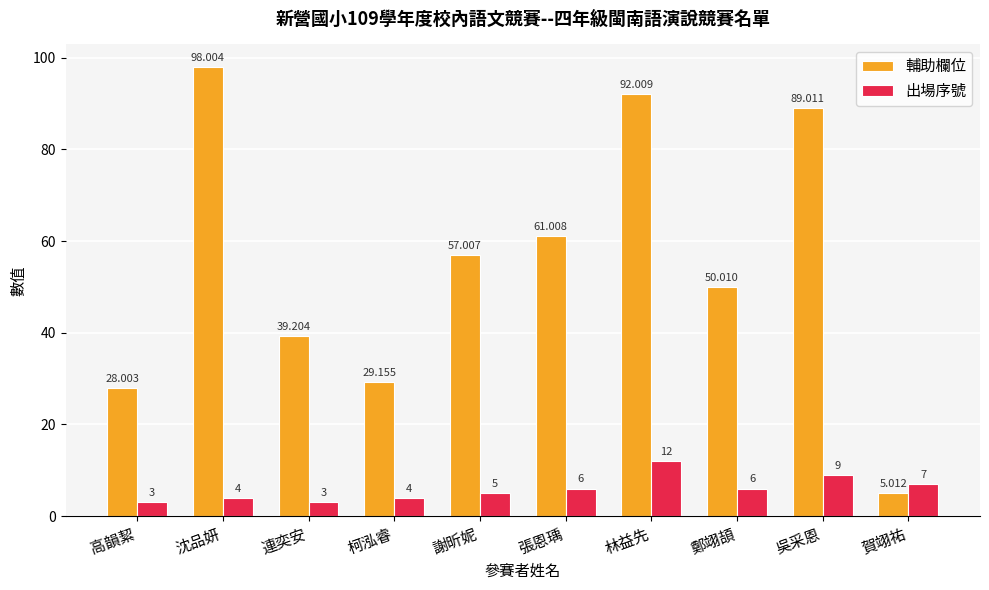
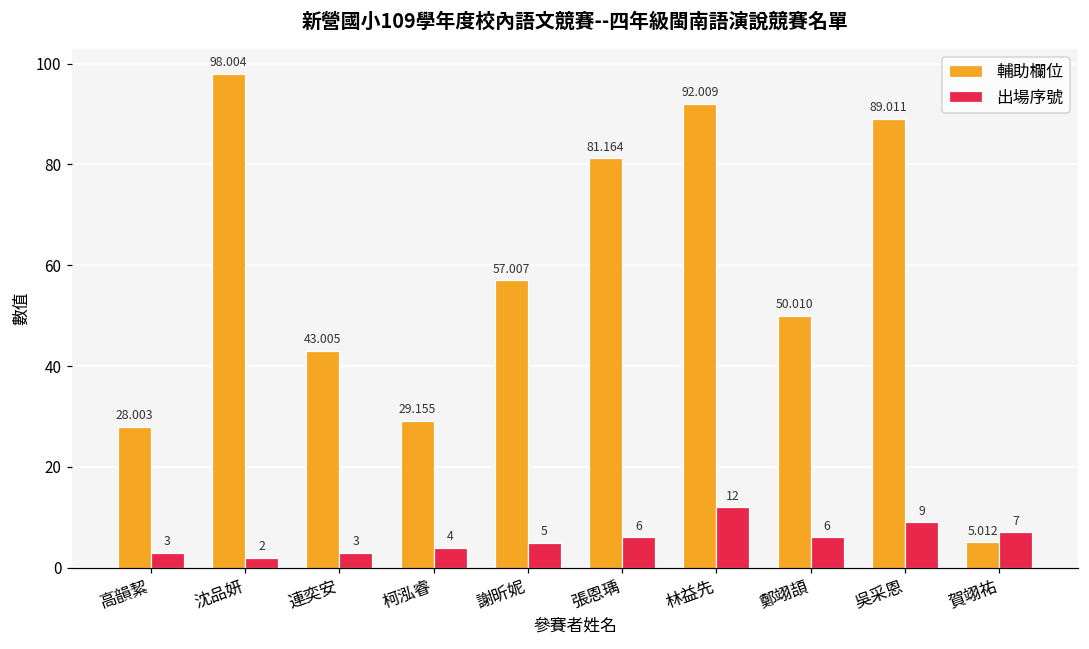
  {
    "輔助欄位": {
      "高韻絜": 28.003,
      "沈品妍": 98.004,
-     "連奕安": 39.204,
+     "連奕安": 43.005,
      "柯泓睿": 29.155,
      "謝昕妮": 57.007,
-     "張恩瑀": 61.008,
+     "張恩瑀": 81.164,
      "林益先": 92.009,
      "鄭翊頡": 50.010,
      "吳采恩": 89.011,
      "賀翊祐": 5.012
    },
    "出場序號": {
      "高韻絜": 3,
-     "沈品妍": 4,
+     "沈品妍": 2,
      "連奕安": 3,
      "柯泓睿": 4,
      "謝昕妮": 5,
      "張恩瑀": 6,
      "林益先": 12,
      "鄭翊頡": 6,
      "吳采恩": 9,
      "賀翊祐": 7
    }
  }
